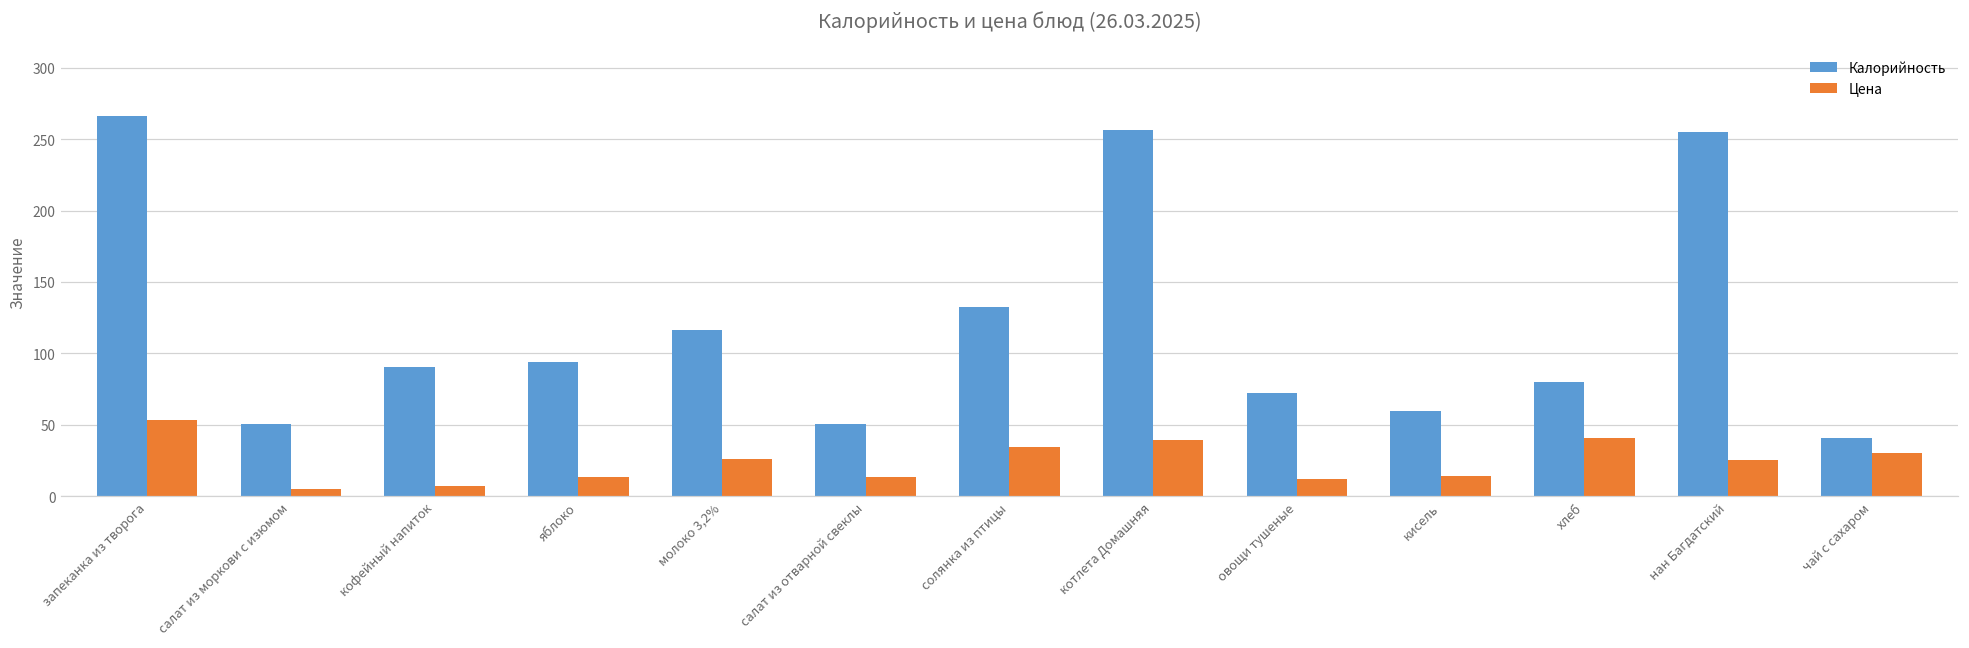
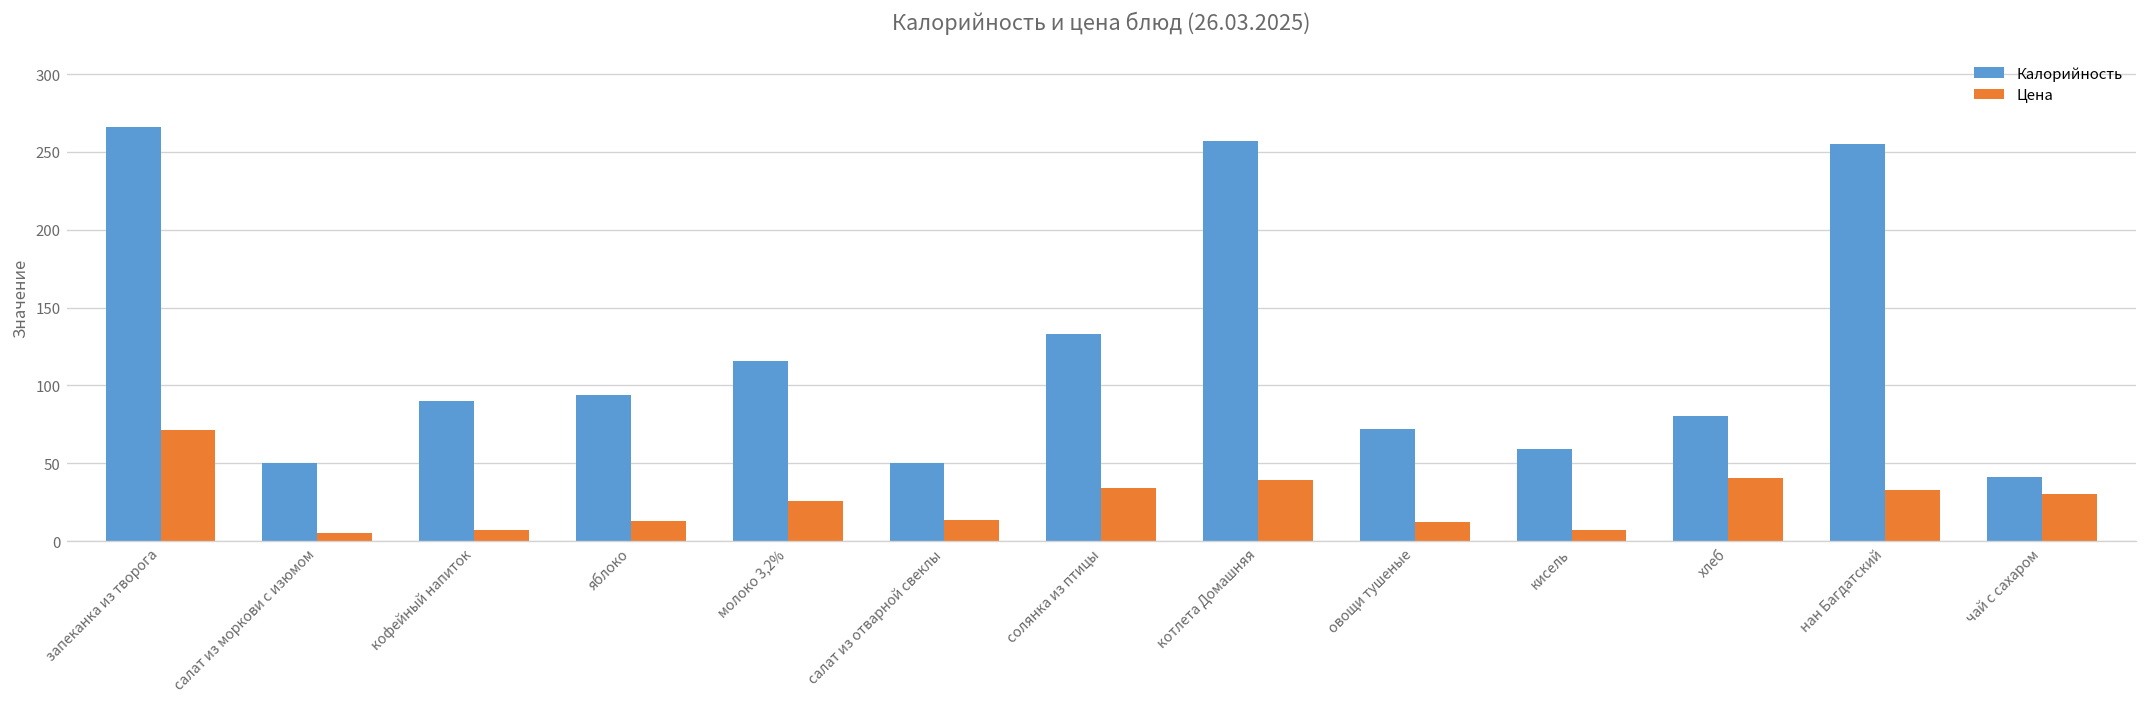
  {
    "Калорийность": {
      "запеканка из творога": 266,
      "салат из моркови с изюмом": 50,
      "кофейный напиток": 90,
      "яблоко": 94,
      "молоко 3,2%": 116,
      "салат из отварной свеклы": 50,
      "солянка из птицы": 133,
      "котлета Домашняя": 257,
      "овощи тушеные": 72,
      "кисель": 59,
      "хлеб": 80,
      "нан Багдатский": 255,
      "чай с сахаром": 41
    },
    "Цена": {
-     "запеканка из творога": 53,
+     "запеканка из творога": 71,
      "салат из моркови с изюмом": 5,
      "кофейный напиток": 7,
      "яблоко": 13,
      "молоко 3,2%": 26,
      "салат из отварной свеклы": 14,
      "солянка из птицы": 34,
      "котлета Домашняя": 39,
      "овощи тушеные": 12,
-     "кисель": 14,
+     "кисель": 7,
      "хлеб": 41,
-     "нан Багдатский": 25,
+     "нан Багдатский": 33,
      "чай с сахаром": 30
    }
  }
